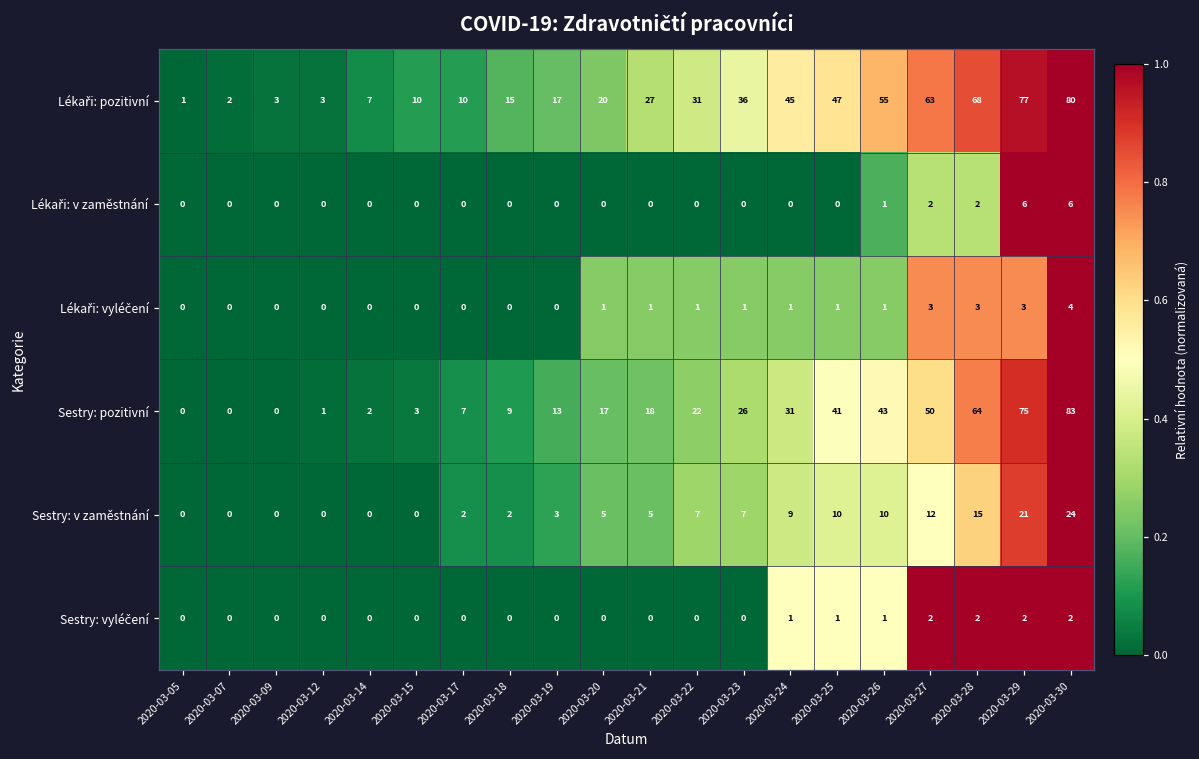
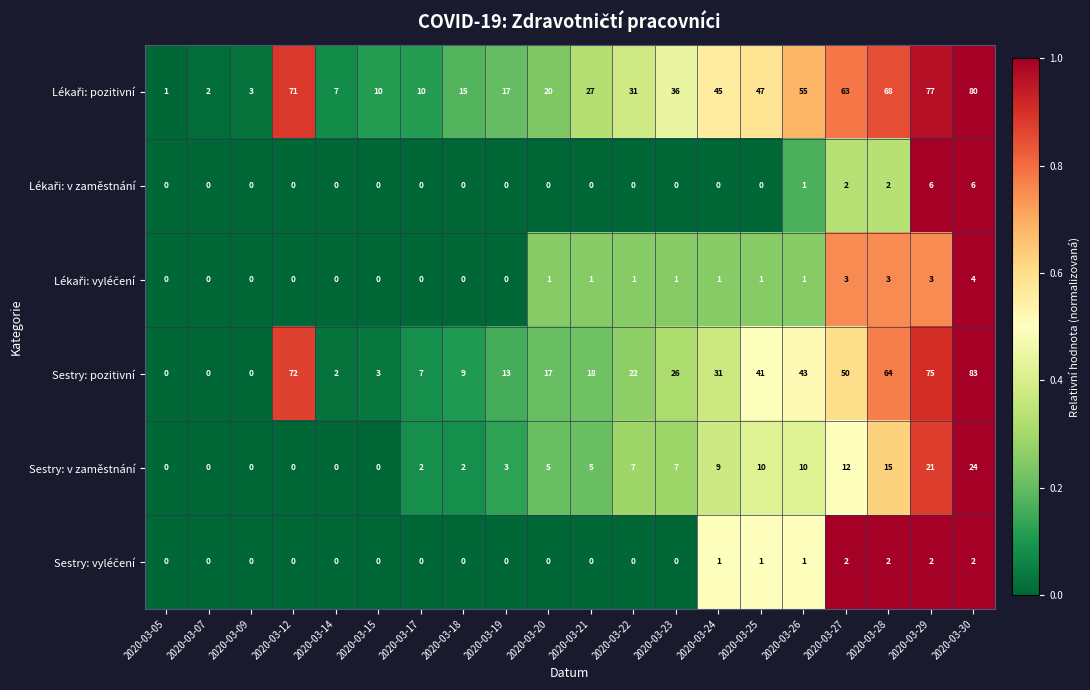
  {
    "Lékaři: pozitivní": {
      "2020-03-05": 1,
      "2020-03-07": 2,
      "2020-03-09": 3,
-     "2020-03-12": 3,
+     "2020-03-12": 71,
      "2020-03-14": 7,
      "2020-03-15": 10,
      "2020-03-17": 10,
      "2020-03-18": 15,
      "2020-03-19": 17,
      "2020-03-20": 20,
      "2020-03-21": 27,
      "2020-03-22": 31,
      "2020-03-23": 36,
      "2020-03-24": 45,
      "2020-03-25": 47,
      "2020-03-26": 55,
      "2020-03-27": 63,
      "2020-03-28": 68,
      "2020-03-29": 77,
      "2020-03-30": 80
    },
    "Lékaři: v zaměstnání": {
      "2020-03-05": 0,
      "2020-03-07": 0,
      "2020-03-09": 0,
      "2020-03-12": 0,
      "2020-03-14": 0,
      "2020-03-15": 0,
      "2020-03-17": 0,
      "2020-03-18": 0,
      "2020-03-19": 0,
      "2020-03-20": 0,
      "2020-03-21": 0,
      "2020-03-22": 0,
      "2020-03-23": 0,
      "2020-03-24": 0,
      "2020-03-25": 0,
      "2020-03-26": 1,
      "2020-03-27": 2,
      "2020-03-28": 2,
      "2020-03-29": 6,
      "2020-03-30": 6
    },
    "Lékaři: vyléčení": {
      "2020-03-05": 0,
      "2020-03-07": 0,
      "2020-03-09": 0,
      "2020-03-12": 0,
      "2020-03-14": 0,
      "2020-03-15": 0,
      "2020-03-17": 0,
      "2020-03-18": 0,
      "2020-03-19": 0,
      "2020-03-20": 1,
      "2020-03-21": 1,
      "2020-03-22": 1,
      "2020-03-23": 1,
      "2020-03-24": 1,
      "2020-03-25": 1,
      "2020-03-26": 1,
      "2020-03-27": 3,
      "2020-03-28": 3,
      "2020-03-29": 3,
      "2020-03-30": 4
    },
    "Sestry: pozitivní": {
      "2020-03-05": 0,
      "2020-03-07": 0,
      "2020-03-09": 0,
-     "2020-03-12": 1,
+     "2020-03-12": 72,
      "2020-03-14": 2,
      "2020-03-15": 3,
      "2020-03-17": 7,
      "2020-03-18": 9,
      "2020-03-19": 13,
      "2020-03-20": 17,
      "2020-03-21": 18,
      "2020-03-22": 22,
      "2020-03-23": 26,
      "2020-03-24": 31,
      "2020-03-25": 41,
      "2020-03-26": 43,
      "2020-03-27": 50,
      "2020-03-28": 64,
      "2020-03-29": 75,
      "2020-03-30": 83
    },
    "Sestry: v zaměstnání": {
      "2020-03-05": 0,
      "2020-03-07": 0,
      "2020-03-09": 0,
      "2020-03-12": 0,
      "2020-03-14": 0,
      "2020-03-15": 0,
      "2020-03-17": 2,
      "2020-03-18": 2,
      "2020-03-19": 3,
      "2020-03-20": 5,
      "2020-03-21": 5,
      "2020-03-22": 7,
      "2020-03-23": 7,
      "2020-03-24": 9,
      "2020-03-25": 10,
      "2020-03-26": 10,
      "2020-03-27": 12,
      "2020-03-28": 15,
      "2020-03-29": 21,
      "2020-03-30": 24
    },
    "Sestry: vyléčení": {
      "2020-03-05": 0,
      "2020-03-07": 0,
      "2020-03-09": 0,
      "2020-03-12": 0,
      "2020-03-14": 0,
      "2020-03-15": 0,
      "2020-03-17": 0,
      "2020-03-18": 0,
      "2020-03-19": 0,
      "2020-03-20": 0,
      "2020-03-21": 0,
      "2020-03-22": 0,
      "2020-03-23": 0,
      "2020-03-24": 1,
      "2020-03-25": 1,
      "2020-03-26": 1,
      "2020-03-27": 2,
      "2020-03-28": 2,
      "2020-03-29": 2,
      "2020-03-30": 2
    }
  }
